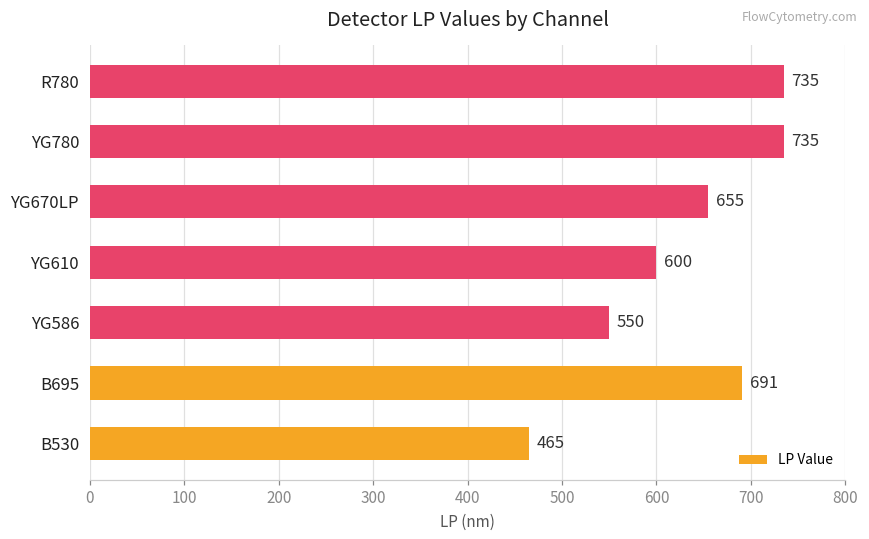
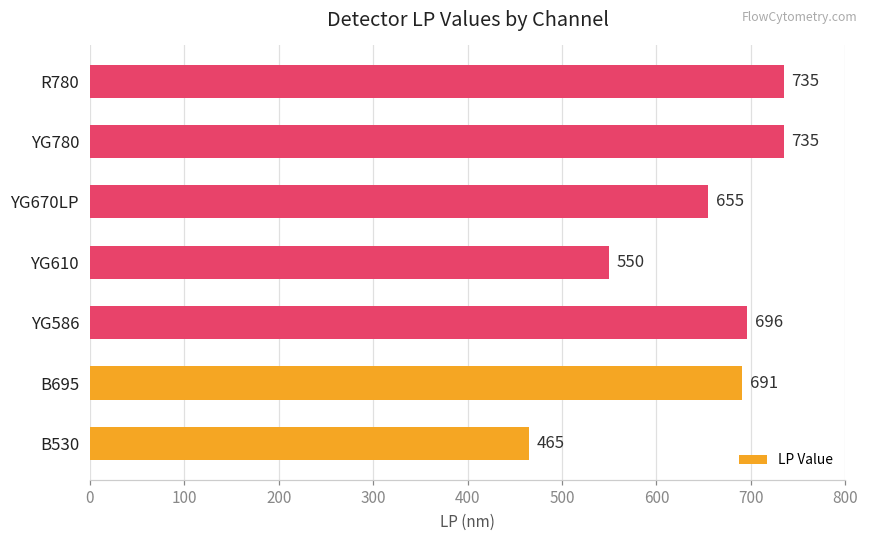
  {
    "R780": 735,
    "YG780": 735,
    "YG670LP": 655,
-   "YG610": 600,
-   "YG586": 550,
+   "YG610": 550,
+   "YG586": 696,
    "B695": 691,
    "B530": 465
  }
